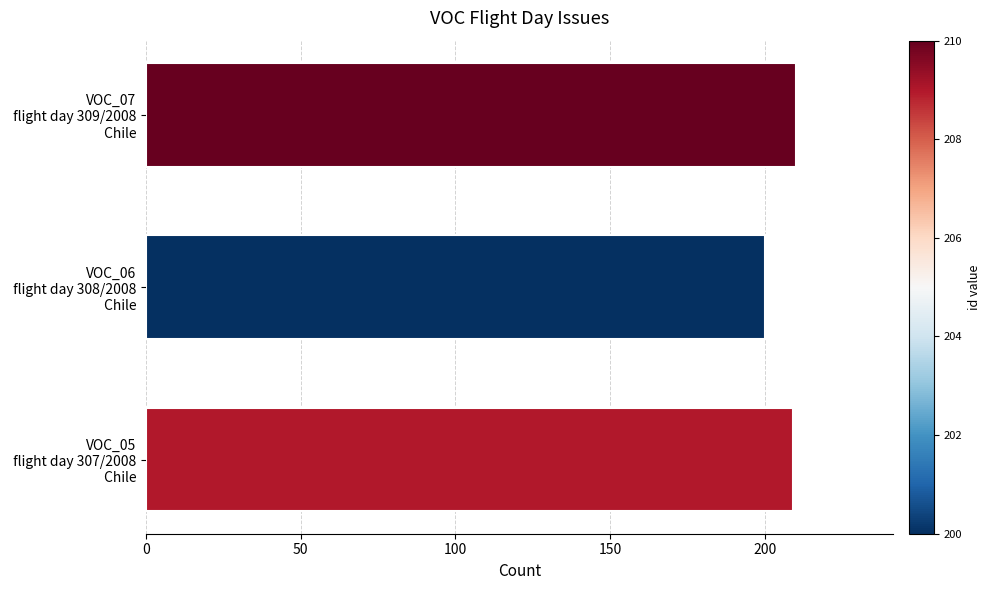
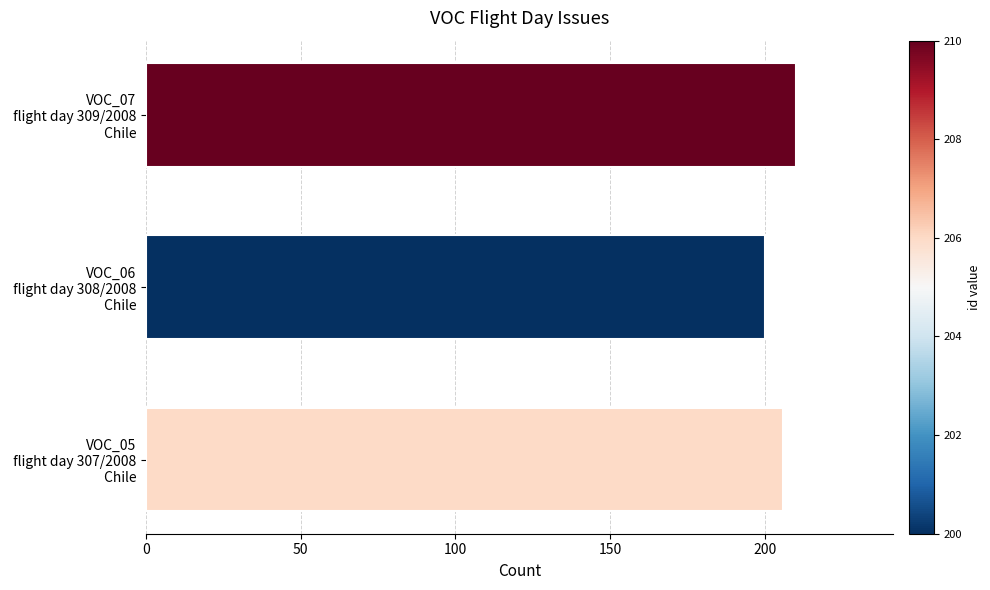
  {
    "VOC_07 flight day 309/2008 Chile": 210,
    "VOC_06 flight day 308/2008 Chile": 200,
-   "VOC_05 flight day 307/2008 Chile": 209
+   "VOC_05 flight day 307/2008 Chile": 206
  }
